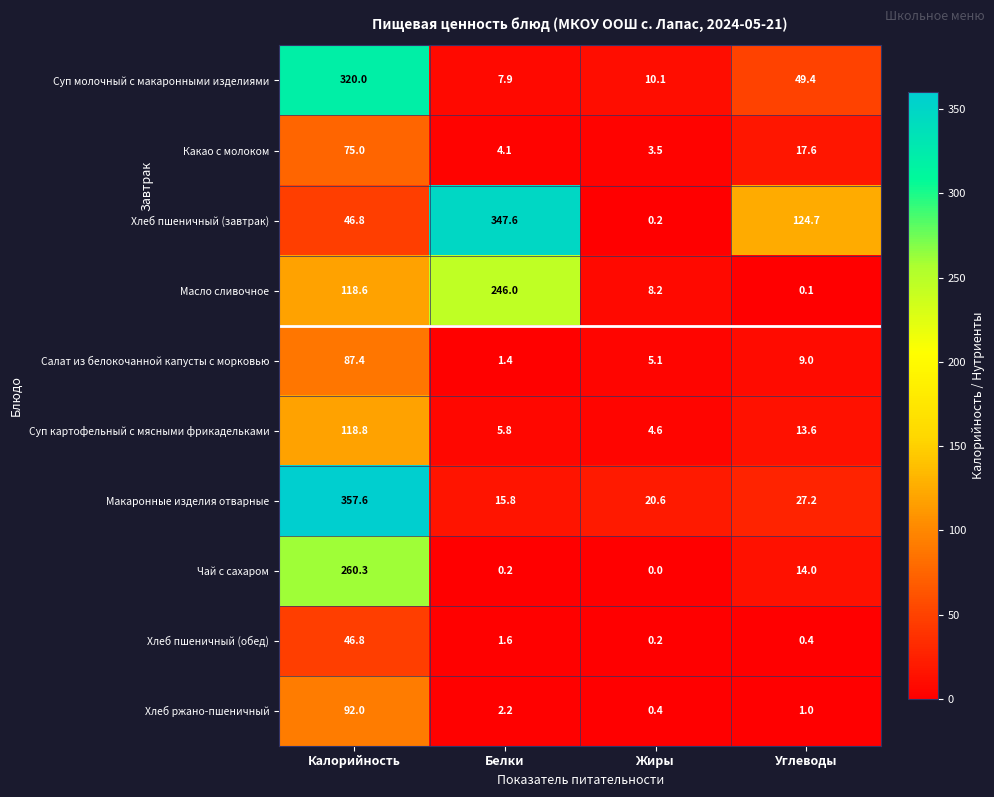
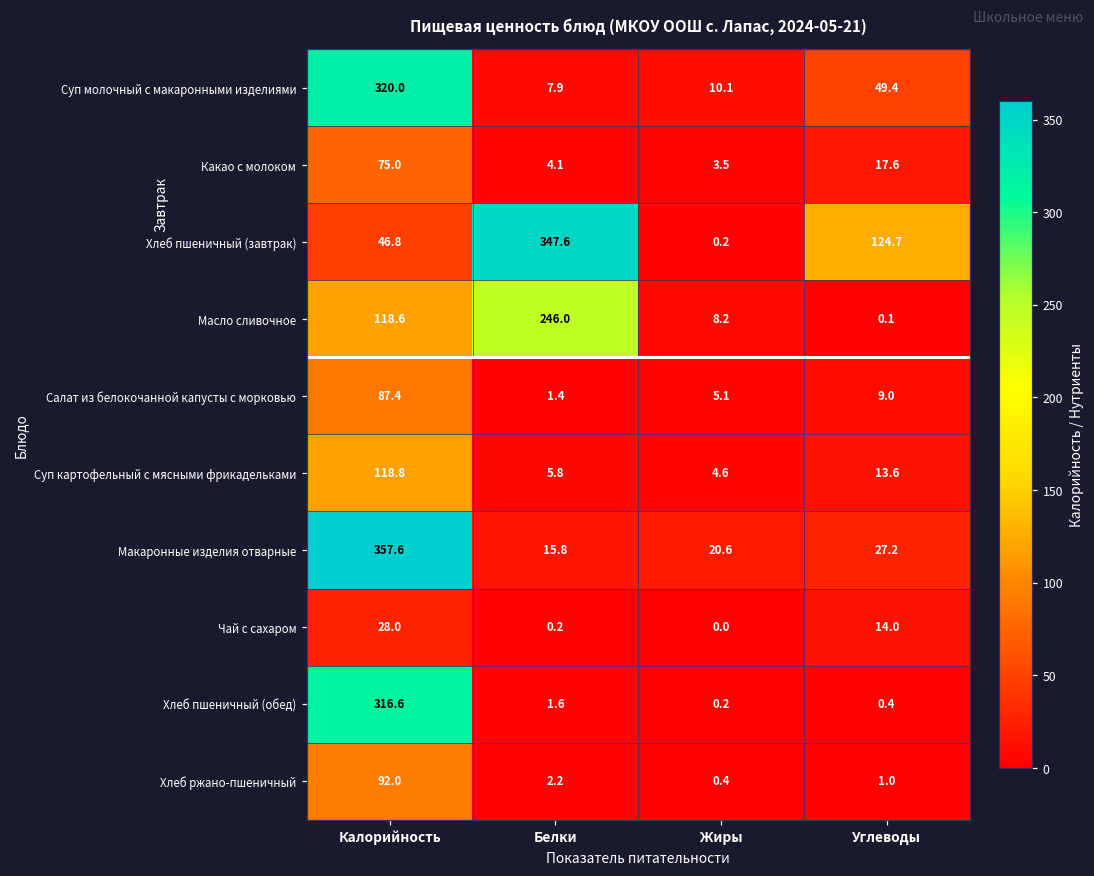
  {
    "Суп молочный с макаронными изделиями": {
      "Калорийность": 320.0,
      "Белки": 7.9,
      "Жиры": 10.1,
      "Углеводы": 49.4
    },
    "Какао с молоком": {
      "Калорийность": 75.0,
      "Белки": 4.1,
      "Жиры": 3.5,
      "Углеводы": 17.6
    },
    "Хлеб пшеничный (завтрак)": {
      "Калорийность": 46.8,
      "Белки": 347.6,
      "Жиры": 0.2,
      "Углеводы": 124.7
    },
    "Масло сливочное": {
      "Калорийность": 118.6,
      "Белки": 246.0,
      "Жиры": 8.2,
      "Углеводы": 0.1
    },
    "Салат из белокочанной капусты с морковью": {
      "Калорийность": 87.4,
      "Белки": 1.4,
      "Жиры": 5.1,
      "Углеводы": 9.0
    },
    "Суп картофельный с мясными фрикадельками": {
      "Калорийность": 118.8,
      "Белки": 5.8,
      "Жиры": 4.6,
      "Углеводы": 13.6
    },
    "Макаронные изделия отварные": {
      "Калорийность": 357.6,
      "Белки": 15.8,
      "Жиры": 20.6,
      "Углеводы": 27.2
    },
    "Чай с сахаром": {
-     "Калорийность": 260.3,
+     "Калорийность": 28.0,
      "Белки": 0.2,
      "Жиры": 0.0,
      "Углеводы": 14.0
    },
    "Хлеб пшеничный (обед)": {
-     "Калорийность": 46.8,
+     "Калорийность": 316.6,
      "Белки": 1.6,
      "Жиры": 0.2,
      "Углеводы": 0.4
    },
    "Хлеб ржано-пшеничный": {
      "Калорийность": 92.0,
      "Белки": 2.2,
      "Жиры": 0.4,
      "Углеводы": 1.0
    }
  }
